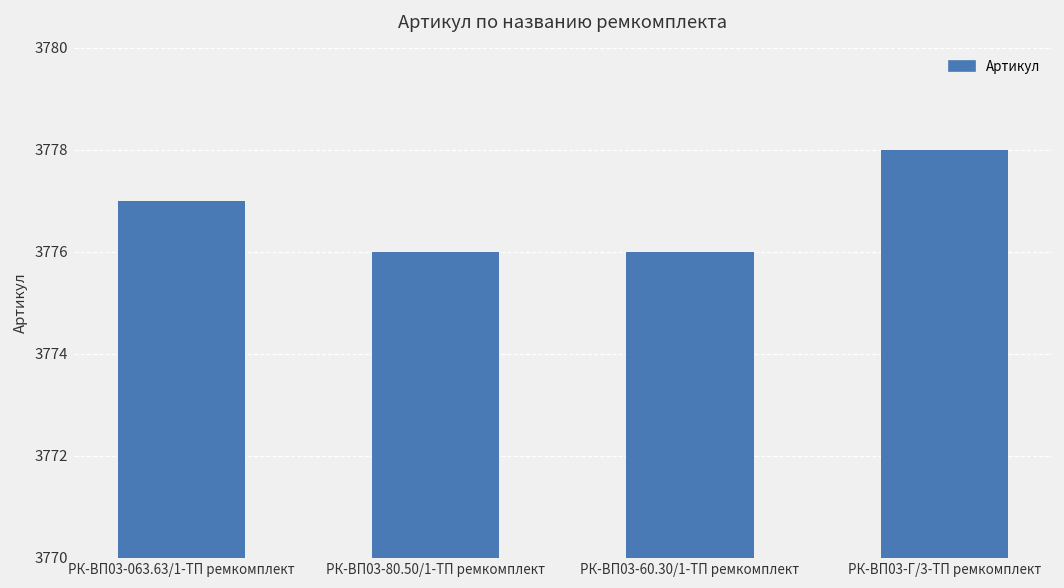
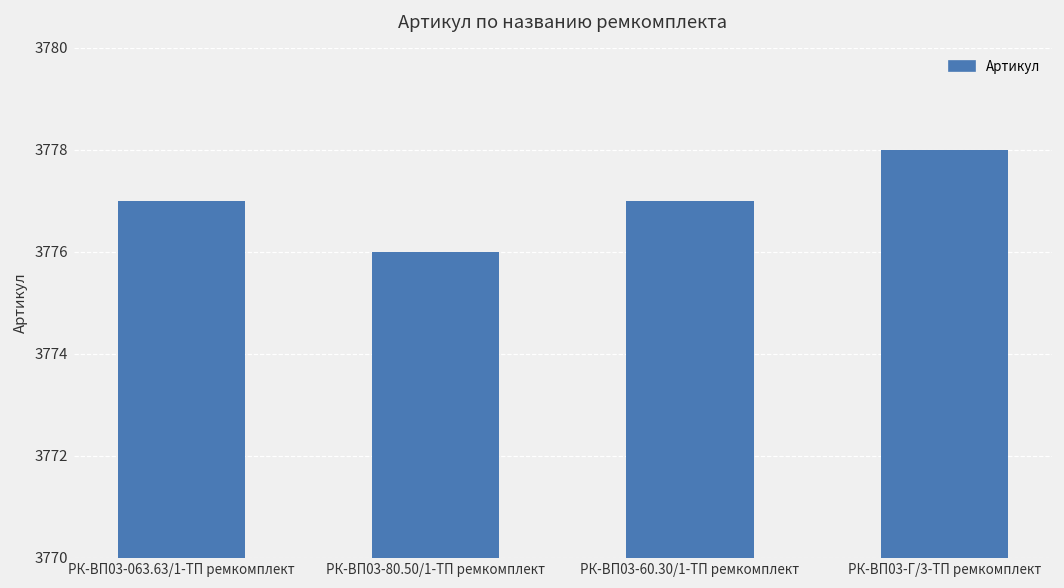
  {
    "РК-ВП03-063.63/1-ТП ремкомплект": 3777,
    "РК-ВП03-80.50/1-ТП ремкомплект": 3776,
-   "РК-ВП03-60.30/1-ТП ремкомплект": 3776,
+   "РК-ВП03-60.30/1-ТП ремкомплект": 3777,
    "РК-ВП03-Г/3-ТП ремкомплект": 3778
  }
